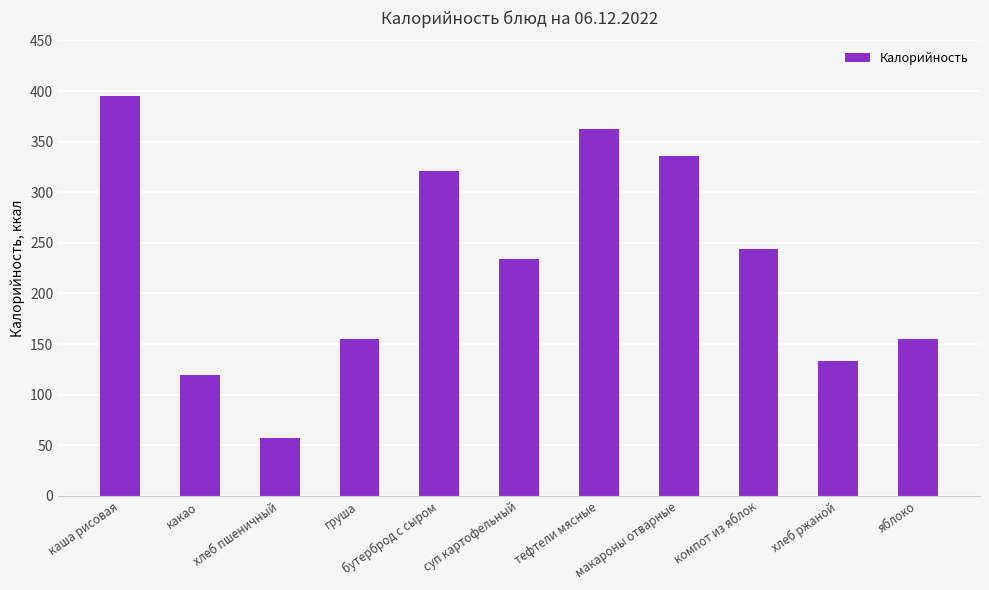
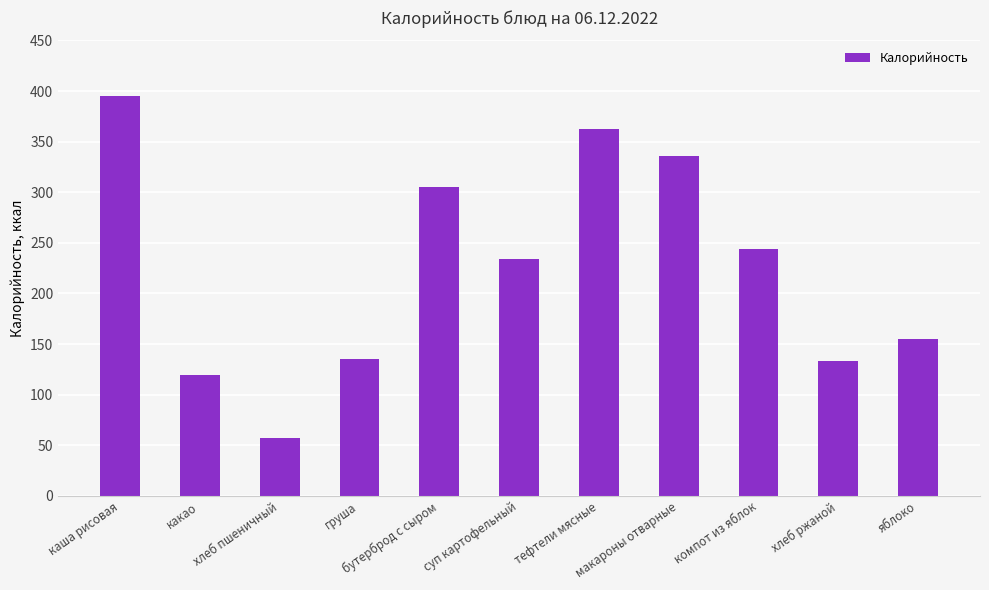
  {
    "каша рисовая": 395,
    "какао": 119,
    "хлеб пшеничный": 57,
-   "груша": 155,
-   "бутерброд с сыром": 321,
+   "груша": 135,
+   "бутерброд с сыром": 305,
    "суп картофельный": 234,
    "тефтели мясные": 363,
    "макароны отварные": 336,
    "компот из яблок": 244,
    "хлеб ржаной": 133,
    "яблоко": 155
  }
